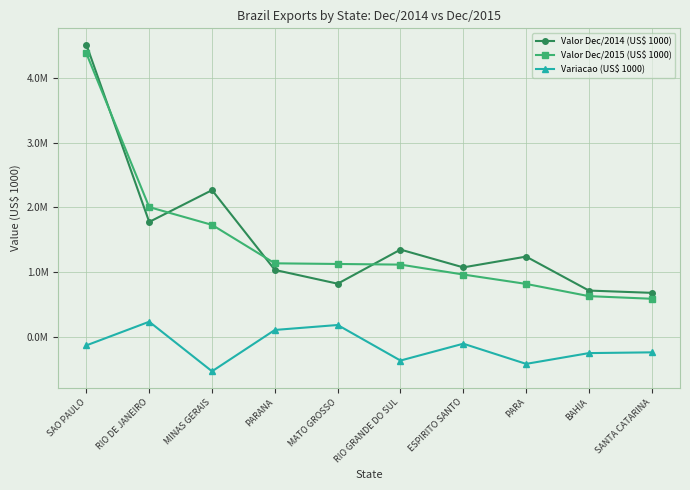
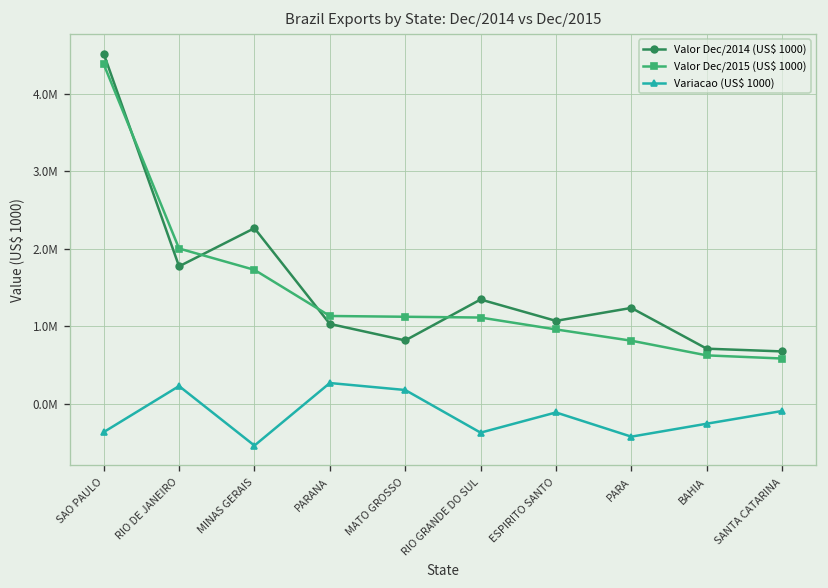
  {
    "Variacao (US$ 1000)": {
-     "SAO PAULO": -100000,
+     "SAO PAULO": -400000,
      "RIO DE JANEIRO": 200000,
      "MINAS GERAIS": -500000,
-     "PARANA": 100000,
+     "PARANA": 300000,
      "MATO GROSSO": 200000,
      "RIO GRANDE DO SUL": -400000,
      "ESPIRITO SANTO": -100000,
      "PARA": -400000,
      "BAHIA": -300000,
-     "SANTA CATARINA": -200000
+     "SANTA CATARINA": -100000
    }
  }
